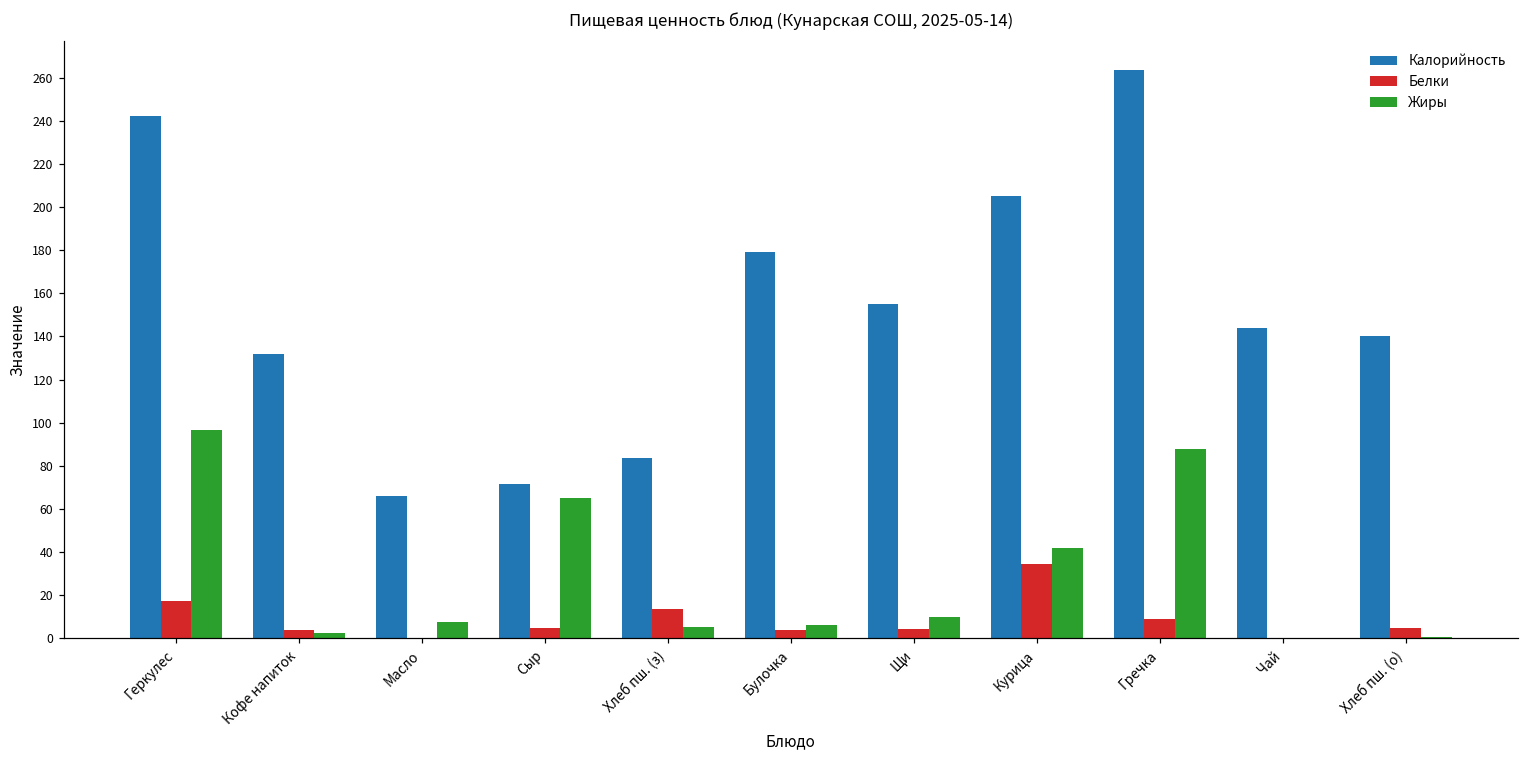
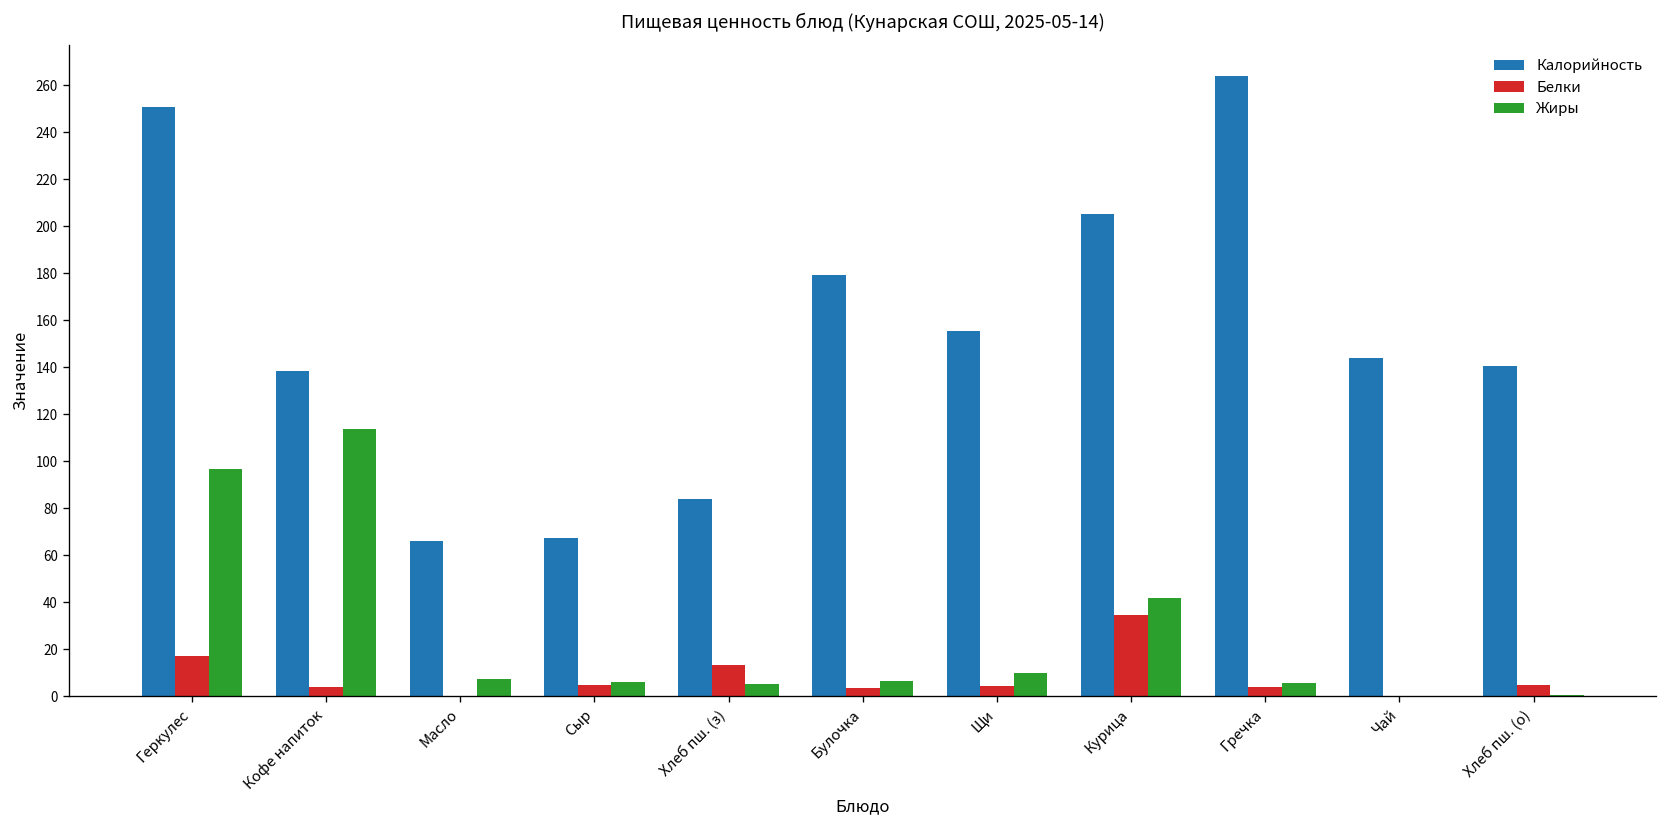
  {
    "Калорийность": {
-     "Геркулес": 242,
-     "Кофе напиток": 132,
+     "Геркулес": 251,
+     "Кофе напиток": 138,
      "Масло": 66,
-     "Сыр": 72,
+     "Сыр": 67,
      "Хлеб пш. (з)": 84,
      "Булочка": 179,
      "Щи": 155,
      "Курица": 205,
      "Гречка": 264,
      "Чай": 144,
      "Хлеб пш. (о)": 140
    },
    "Белки": {
      "Геркулес": 17,
      "Кофе напиток": 4,
      "Сыр": 5,
      "Хлеб пш. (з)": 13,
      "Булочка": 4,
      "Щи": 4,
      "Курица": 35,
-     "Гречка": 9,
+     "Гречка": 4,
      "Хлеб пш. (о)": 5
    },
    "Жиры": {
      "Геркулес": 97,
-     "Кофе напиток": 3,
+     "Кофе напиток": 114,
      "Масло": 7,
-     "Сыр": 65,
+     "Сыр": 6,
      "Хлеб пш. (з)": 5,
      "Булочка": 6,
      "Щи": 10,
      "Курица": 42,
-     "Гречка": 88,
+     "Гречка": 5,
      "Чай": 0
    }
  }
